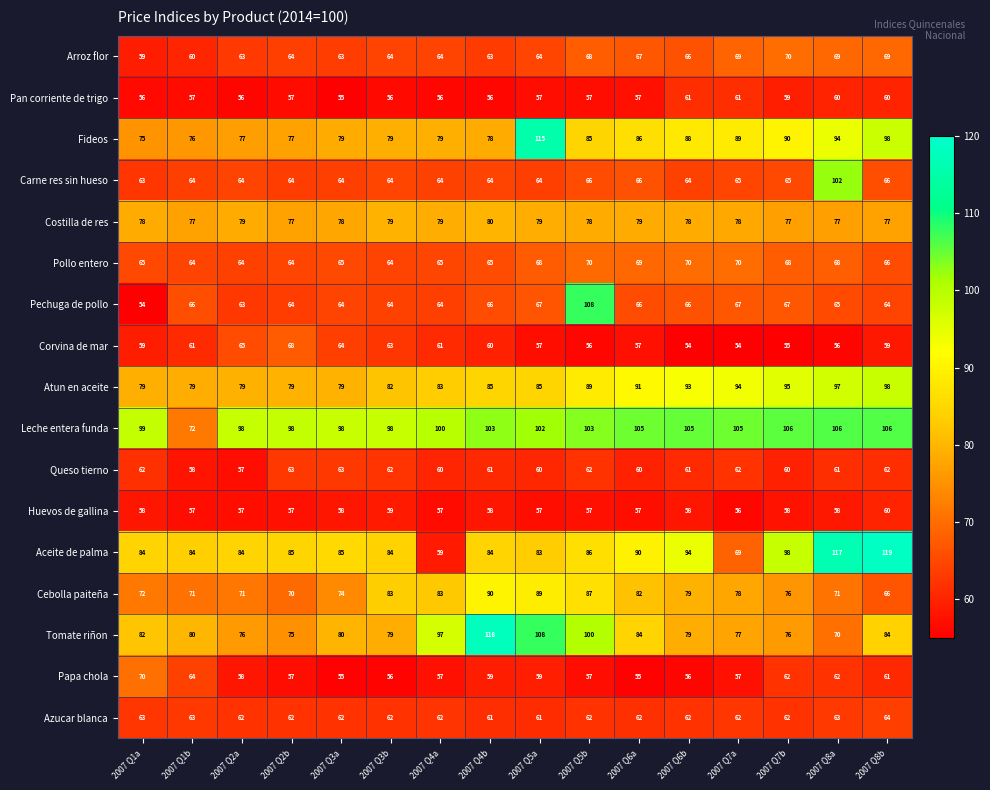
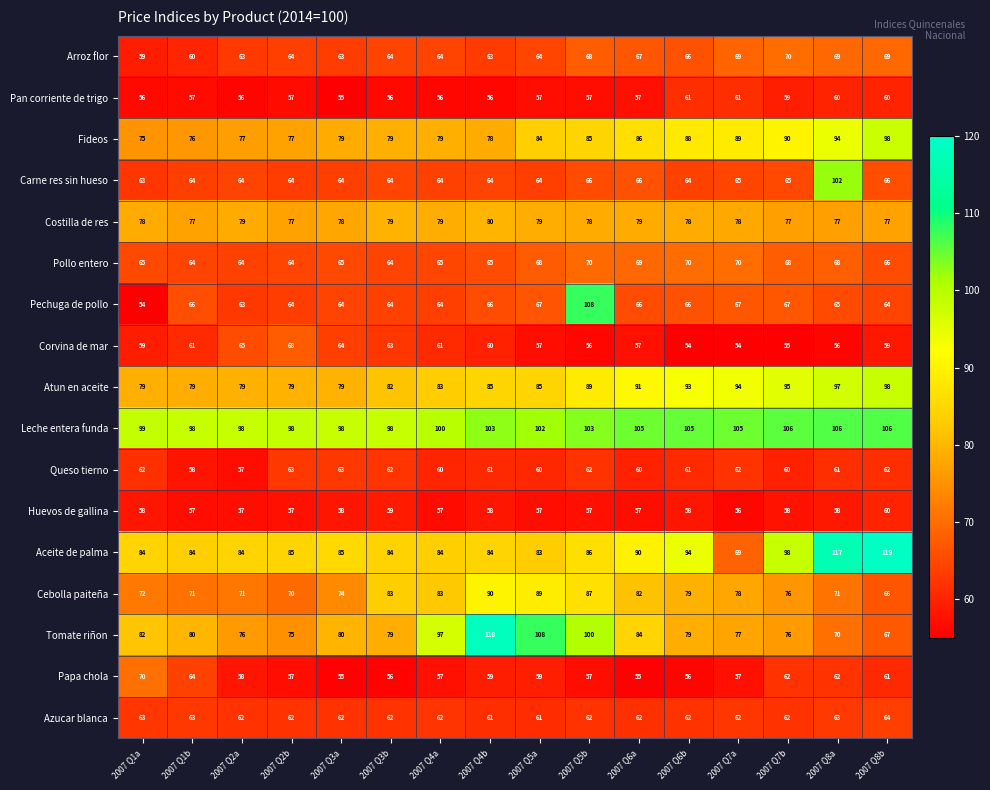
  {
    "Fideos": {
      "2007 Q1a": 75,
      "2007 Q1b": 76,
      "2007 Q2a": 77,
      "2007 Q2b": 77,
      "2007 Q3a": 79,
      "2007 Q3b": 79,
      "2007 Q4a": 79,
      "2007 Q4b": 78,
-     "2007 Q5a": 115,
+     "2007 Q5a": 84,
      "2007 Q5b": 85,
      "2007 Q6a": 86,
      "2007 Q6b": 88,
      "2007 Q7a": 89,
      "2007 Q7b": 90,
      "2007 Q8a": 94,
      "2007 Q8b": 98
    },
    "Leche entera funda": {
      "2007 Q1a": 99,
-     "2007 Q1b": 72,
+     "2007 Q1b": 98,
      "2007 Q2a": 98,
      "2007 Q2b": 98,
      "2007 Q3a": 98,
      "2007 Q3b": 98,
      "2007 Q4a": 100,
      "2007 Q4b": 103,
      "2007 Q5a": 102,
      "2007 Q5b": 103,
      "2007 Q6a": 105,
      "2007 Q6b": 105,
      "2007 Q7a": 105,
      "2007 Q7b": 106,
      "2007 Q8a": 106,
      "2007 Q8b": 106
    },
    "Aceite de palma": {
      "2007 Q1a": 84,
      "2007 Q1b": 84,
      "2007 Q2a": 84,
      "2007 Q2b": 85,
      "2007 Q3a": 85,
      "2007 Q3b": 84,
-     "2007 Q4a": 59,
+     "2007 Q4a": 84,
      "2007 Q4b": 84,
      "2007 Q5a": 83,
      "2007 Q5b": 86,
      "2007 Q6a": 90,
      "2007 Q6b": 94,
      "2007 Q7a": 69,
      "2007 Q7b": 98,
      "2007 Q8a": 117,
      "2007 Q8b": 119
    },
    "Tomate riñon": {
      "2007 Q1a": 82,
      "2007 Q1b": 80,
      "2007 Q2a": 76,
      "2007 Q2b": 75,
      "2007 Q3a": 80,
      "2007 Q3b": 79,
      "2007 Q4a": 97,
      "2007 Q4b": 118,
      "2007 Q5a": 108,
      "2007 Q5b": 100,
      "2007 Q6a": 84,
      "2007 Q6b": 79,
      "2007 Q7a": 77,
      "2007 Q7b": 76,
      "2007 Q8a": 70,
-     "2007 Q8b": 84
+     "2007 Q8b": 67
    }
  }
